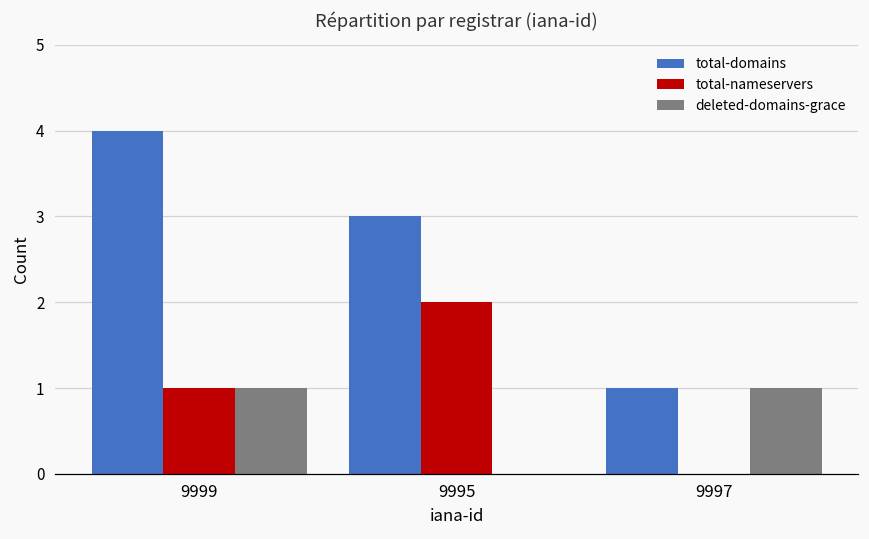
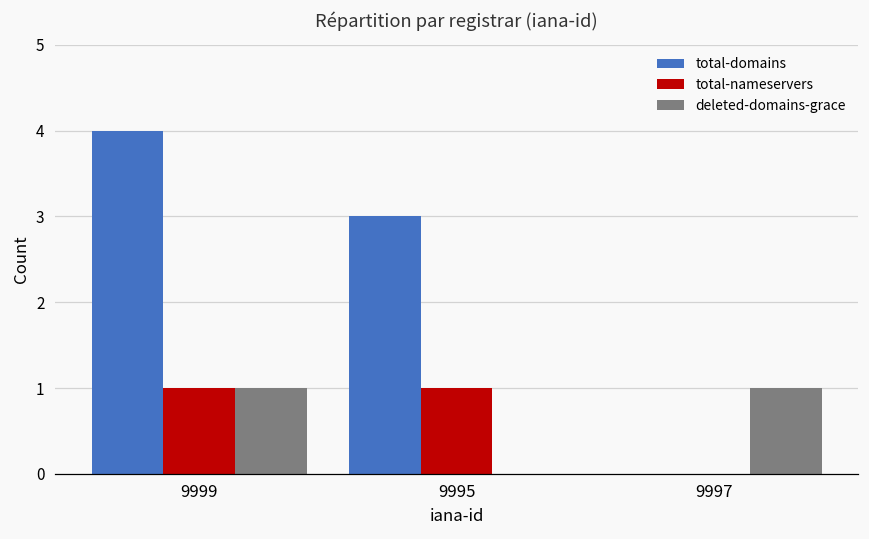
  {
    "total-domains": {
      "9999": 4,
      "9995": 3,
-     "9997": 1
+     "9997": 0
    },
    "total-nameservers": {
      "9999": 1,
-     "9995": 2,
+     "9995": 1,
      "9997": 0
    },
    "deleted-domains-grace": {
      "9999": 1,
      "9995": 0,
      "9997": 1
    }
  }
